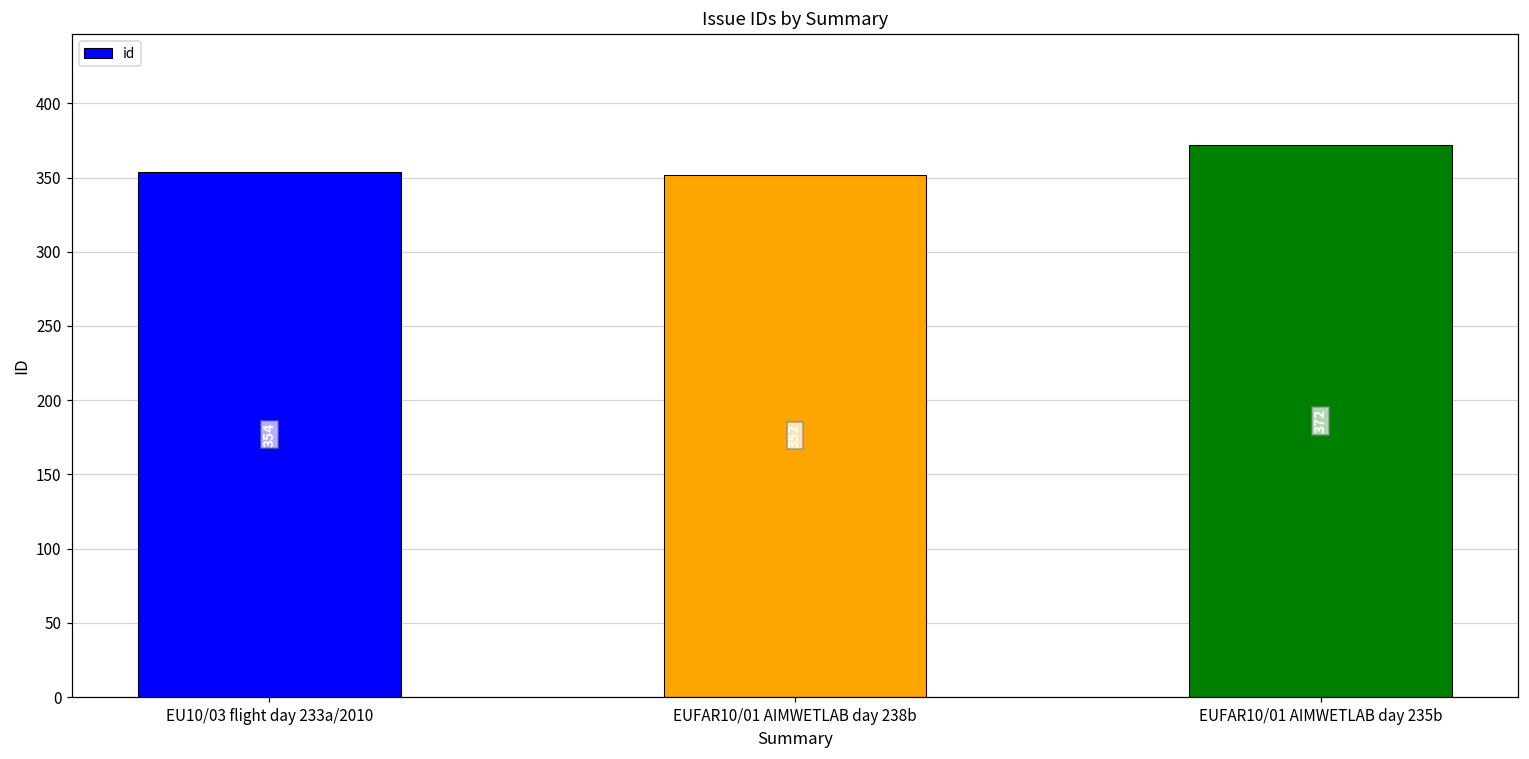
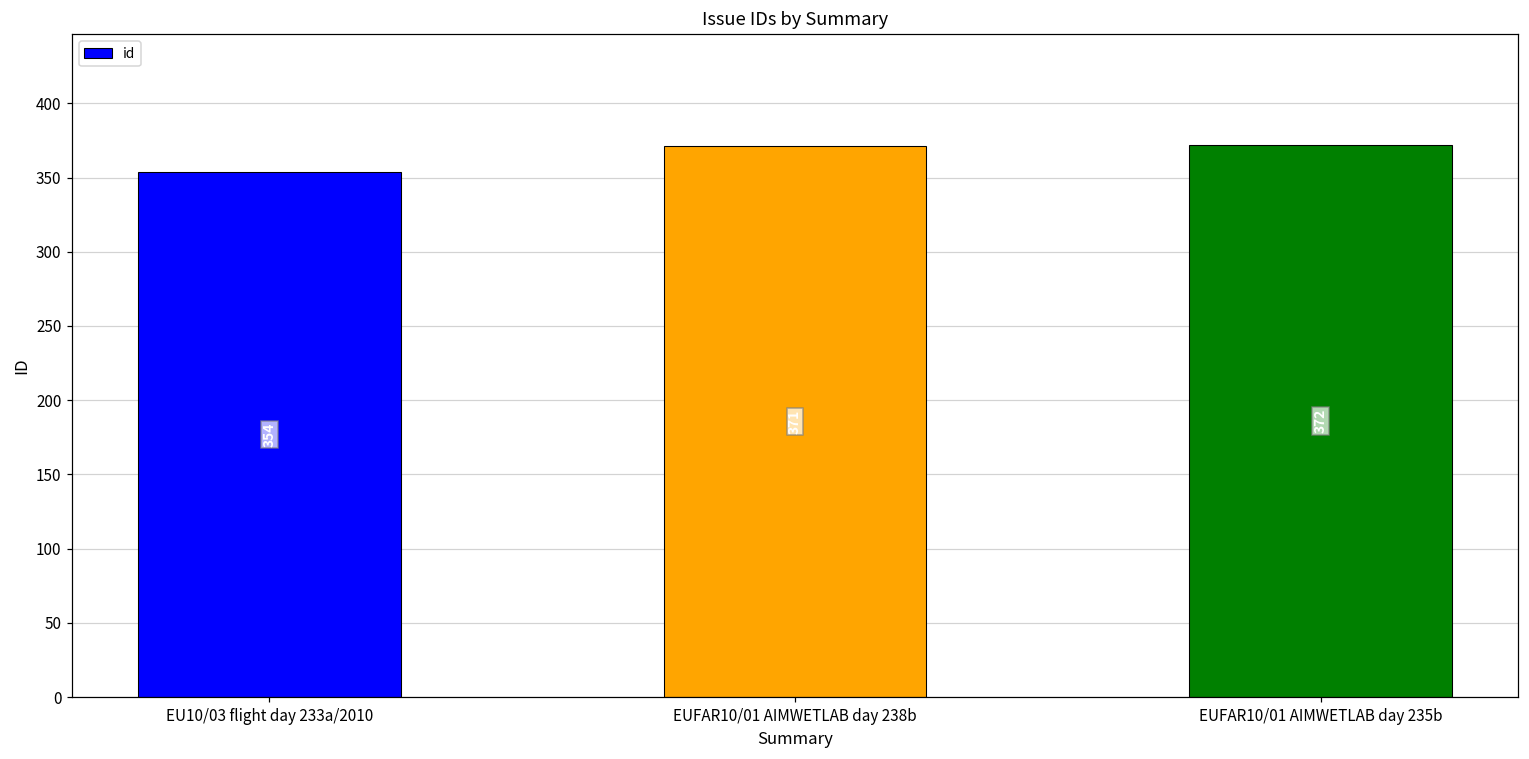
  {
-   "EUFAR10/01 AIMWETLAB day 238b": 352
+   "EUFAR10/01 AIMWETLAB day 238b": 371
  }
